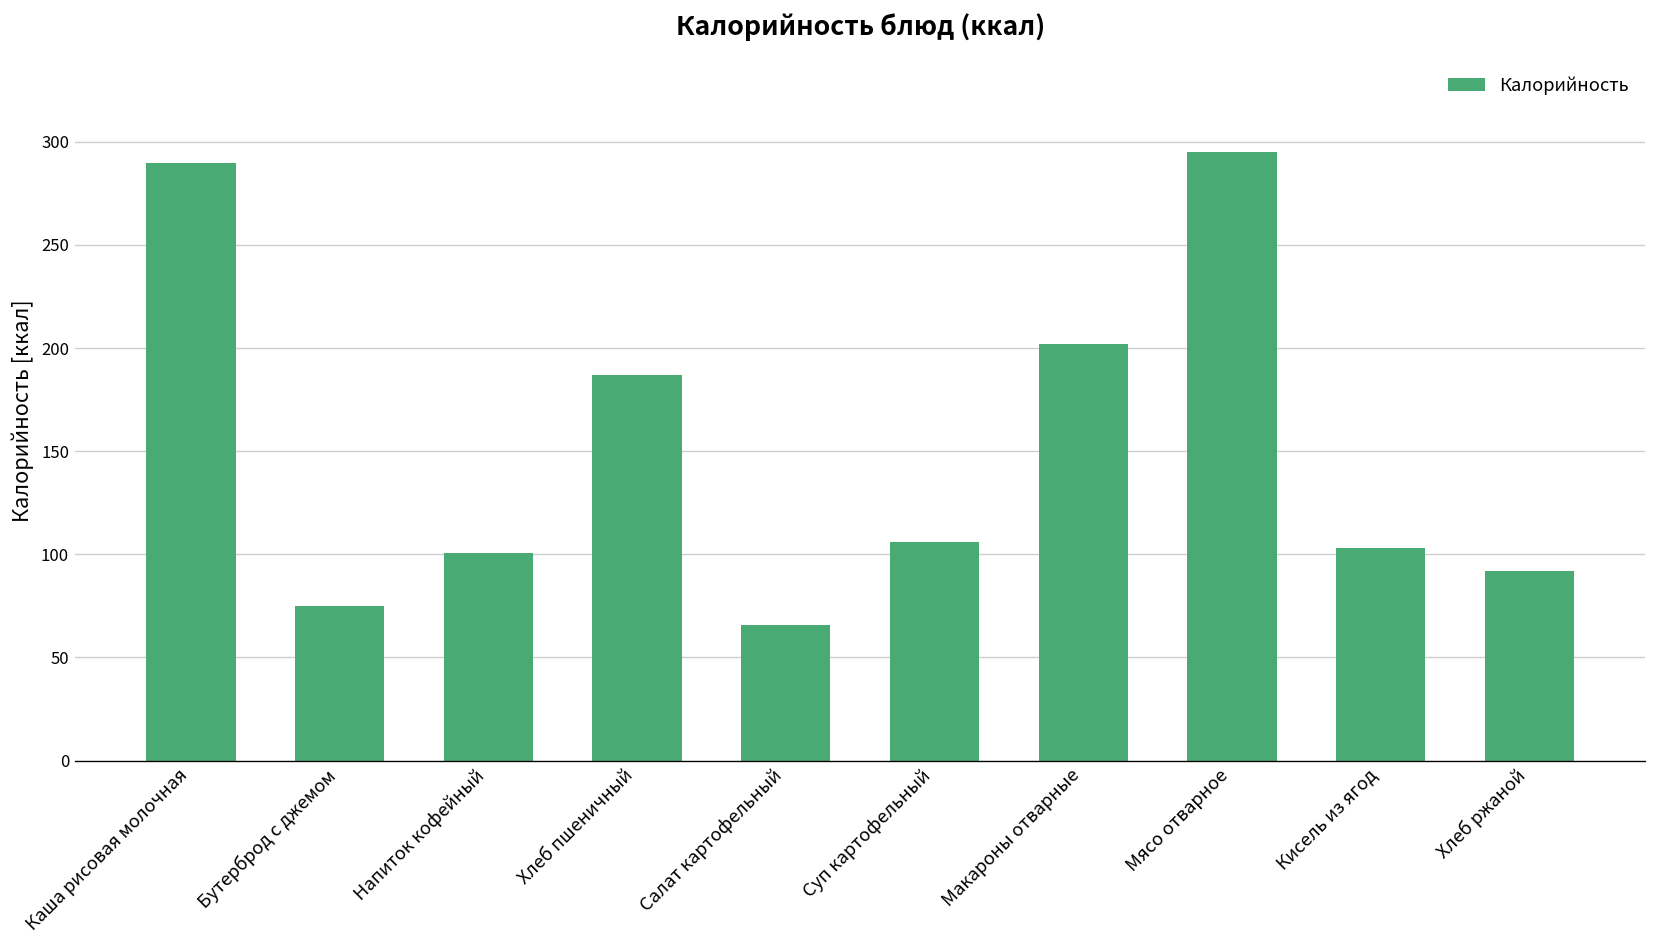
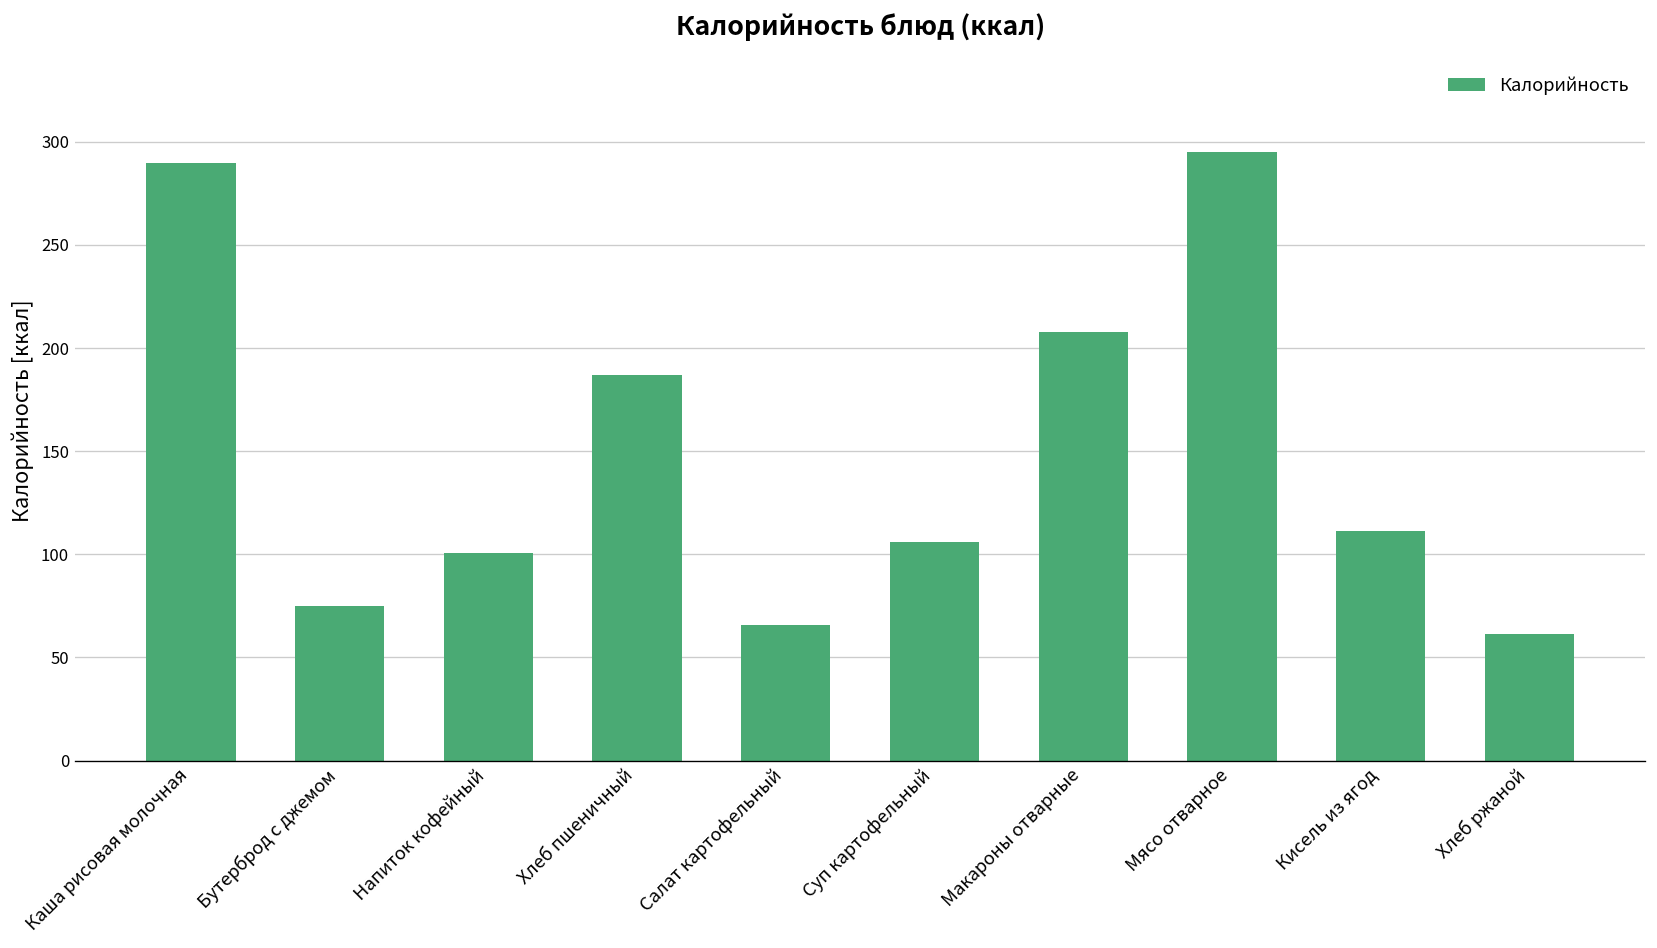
  {
    "Каша рисовая молочная": 289,
    "Бутерброд с джемом": 75,
    "Напиток кофейный": 101,
    "Хлеб пшеничный": 187,
    "Салат картофельный": 66,
    "Суп картофельный": 106,
-   "Макароны отварные": 202,
+   "Макароны отварные": 208,
    "Мясо отварное": 295,
-   "Кисель из ягод": 103,
-   "Хлеб ржаной": 92
+   "Кисель из ягод": 111,
+   "Хлеб ржаной": 61
  }
